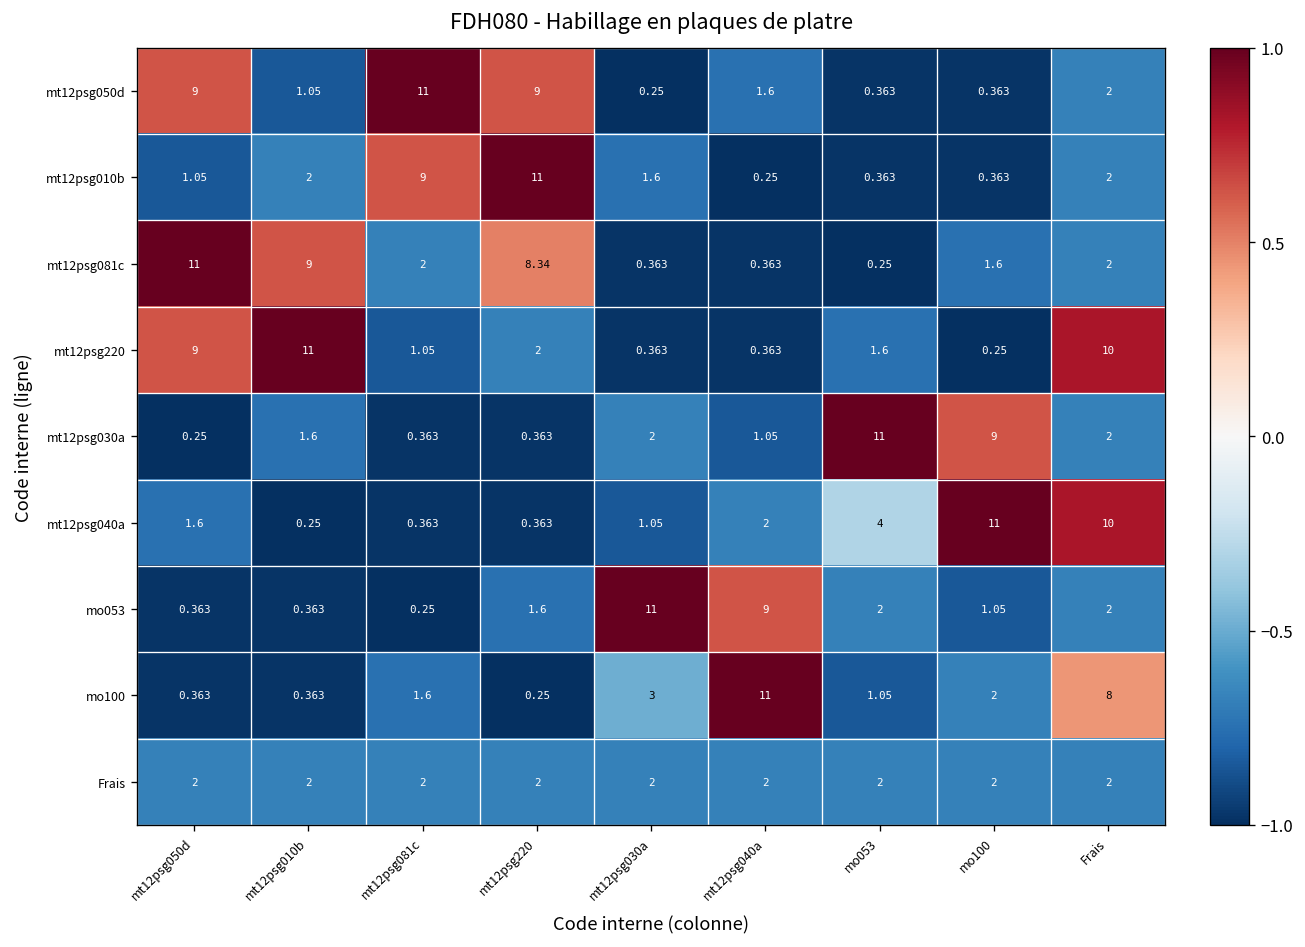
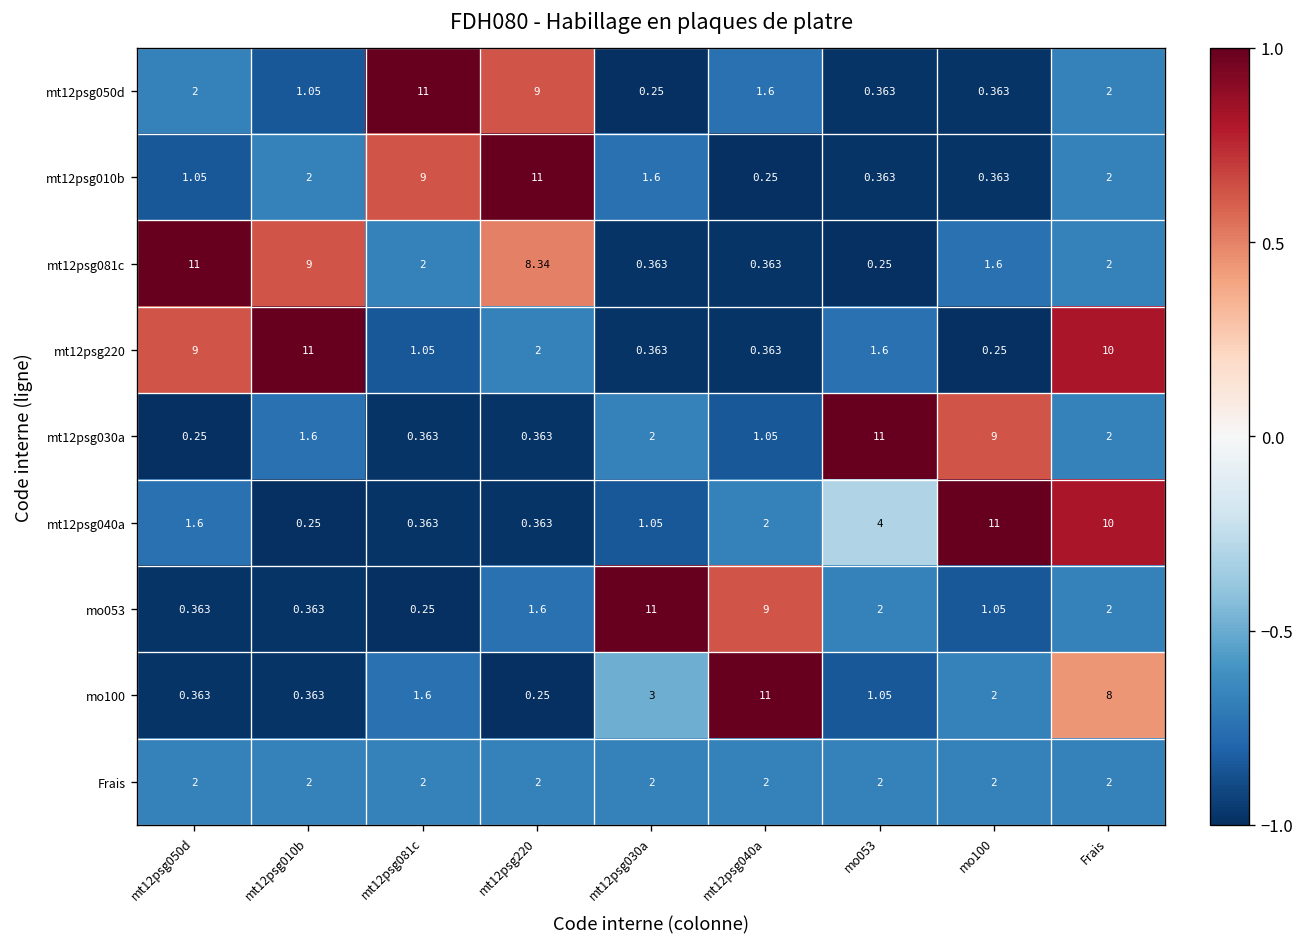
  {
    "mt12psg050d": {
-     "mt12psg050d": 9,
+     "mt12psg050d": 2,
      "mt12psg010b": 1.05,
      "mt12psg081c": 11,
      "mt12psg220": 9,
      "mt12psg030a": 0.25,
      "mt12psg040a": 1.6,
      "mo053": 0.363,
      "mo100": 0.363,
      "Frais": 2
    },
    "mt12psg010b": {
      "mt12psg050d": 1.05,
      "mt12psg010b": 2,
      "mt12psg081c": 9,
      "mt12psg220": 11,
      "mt12psg030a": 1.6,
      "mt12psg040a": 0.25,
      "mo053": 0.363,
      "mo100": 0.363,
      "Frais": 2
    },
    "mt12psg081c": {
      "mt12psg050d": 11,
      "mt12psg010b": 9,
      "mt12psg081c": 2,
      "mt12psg220": 8.34,
      "mt12psg030a": 0.363,
      "mt12psg040a": 0.363,
      "mo053": 0.25,
      "mo100": 1.6,
      "Frais": 2
    },
    "mt12psg220": {
      "mt12psg050d": 9,
      "mt12psg010b": 11,
      "mt12psg081c": 1.05,
      "mt12psg220": 2,
      "mt12psg030a": 0.363,
      "mt12psg040a": 0.363,
      "mo053": 1.6,
      "mo100": 0.25,
      "Frais": 10
    },
    "mt12psg030a": {
      "mt12psg050d": 0.25,
      "mt12psg010b": 1.6,
      "mt12psg081c": 0.363,
      "mt12psg220": 0.363,
      "mt12psg030a": 2,
      "mt12psg040a": 1.05,
      "mo053": 11,
      "mo100": 9,
      "Frais": 2
    },
    "mt12psg040a": {
      "mt12psg050d": 1.6,
      "mt12psg010b": 0.25,
      "mt12psg081c": 0.363,
      "mt12psg220": 0.363,
      "mt12psg030a": 1.05,
      "mt12psg040a": 2,
      "mo053": 4,
      "mo100": 11,
      "Frais": 10
    },
    "mo053": {
      "mt12psg050d": 0.363,
      "mt12psg010b": 0.363,
      "mt12psg081c": 0.25,
      "mt12psg220": 1.6,
      "mt12psg030a": 11,
      "mt12psg040a": 9,
      "mo053": 2,
      "mo100": 1.05,
      "Frais": 2
    },
    "mo100": {
      "mt12psg050d": 0.363,
      "mt12psg010b": 0.363,
      "mt12psg081c": 1.6,
      "mt12psg220": 0.25,
      "mt12psg030a": 3,
      "mt12psg040a": 11,
      "mo053": 1.05,
      "mo100": 2,
      "Frais": 8
    },
    "Frais": {
      "mt12psg050d": 2,
      "mt12psg010b": 2,
      "mt12psg081c": 2,
      "mt12psg220": 2,
      "mt12psg030a": 2,
      "mt12psg040a": 2,
      "mo053": 2,
      "mo100": 2,
      "Frais": 2
    }
  }
